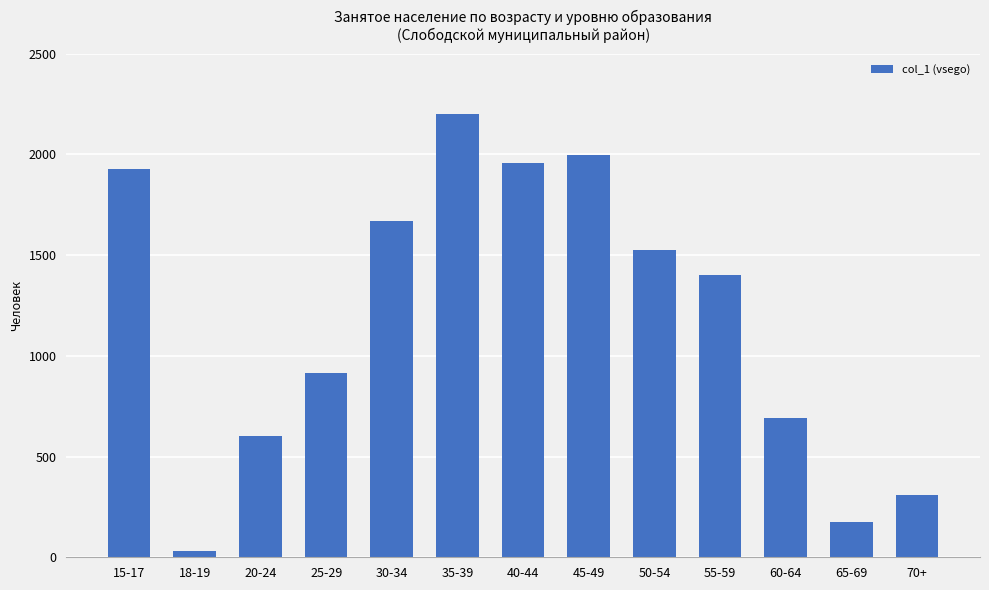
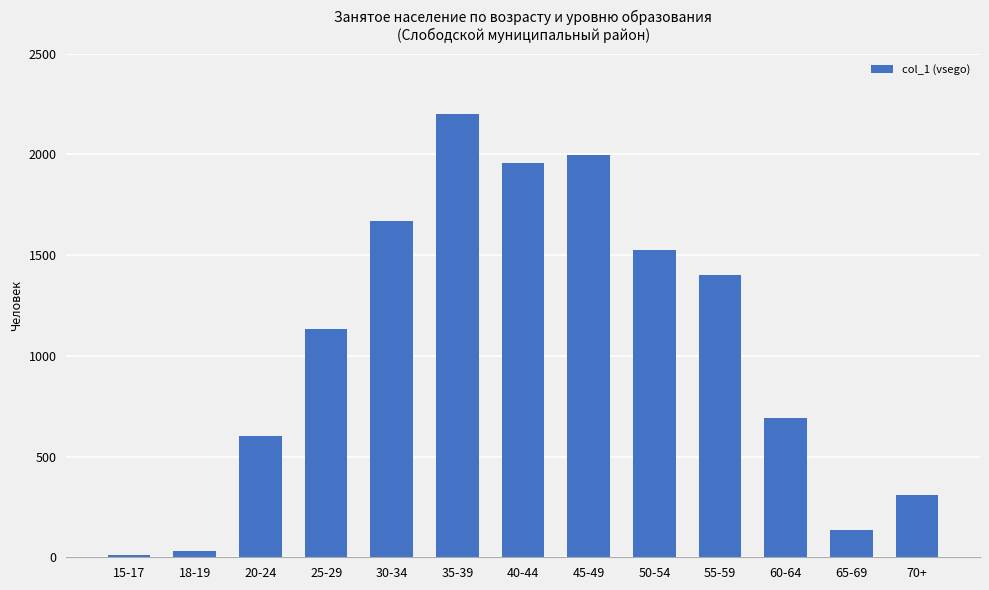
  {
-   "15-17": 1930,
+   "15-17": 10,
    "18-19": 30,
    "20-24": 600,
-   "25-29": 920,
+   "25-29": 1130,
    "30-34": 1670,
    "35-39": 2200,
    "40-44": 1960,
    "45-49": 2000,
    "50-54": 1530,
    "55-59": 1400,
    "60-64": 690,
-   "65-69": 180,
+   "65-69": 140,
    "70+": 310
  }
